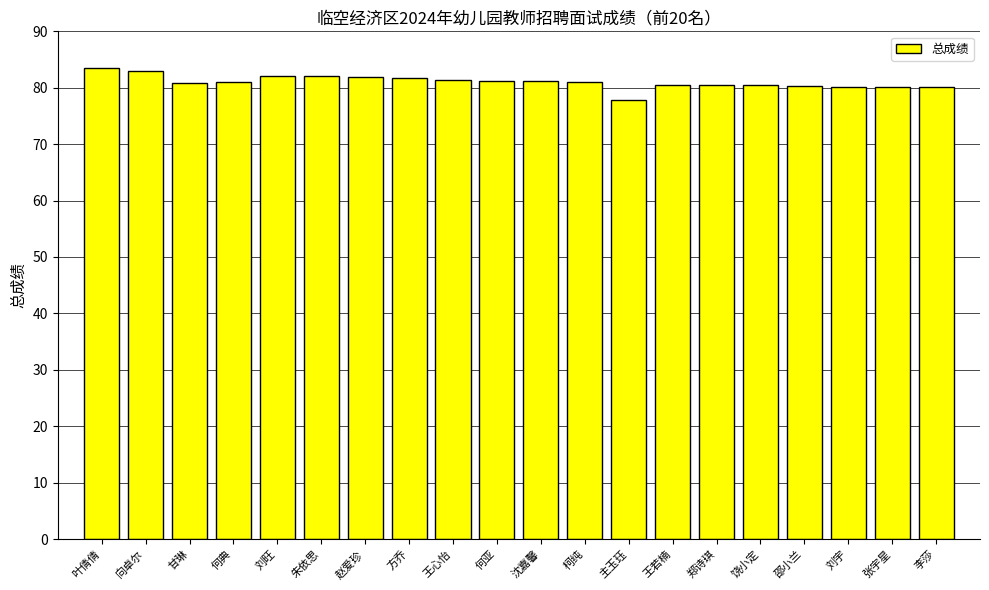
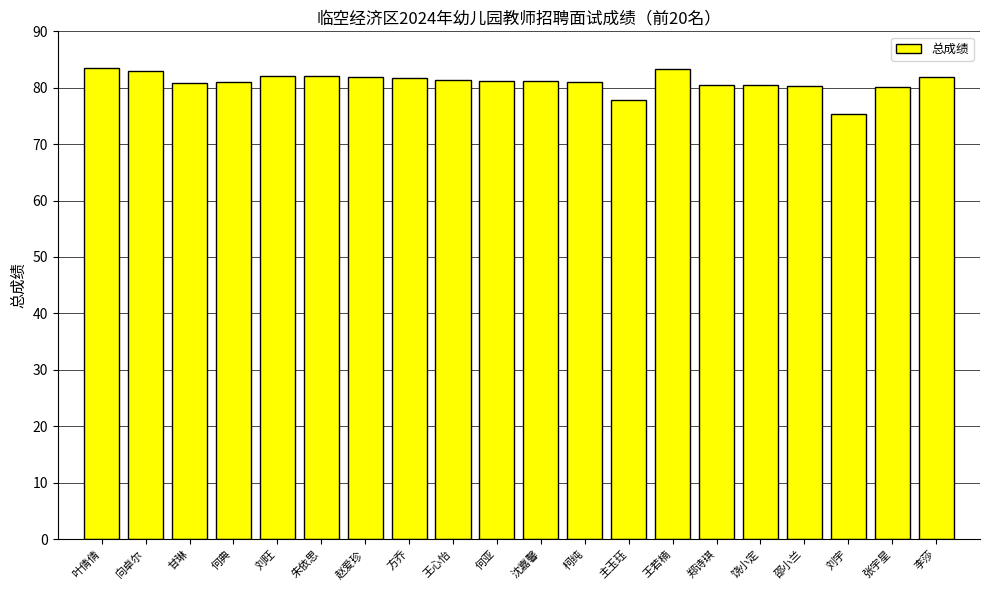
  {
    "叶倩倩": 84,
    "向卓尔": 83,
    "甘琳": 81,
    "何典": 81,
    "刘旺": 82,
    "朱依思": 82,
    "赵爱珍": 82,
    "方乔": 82,
    "王心怡": 81,
    "何亚": 81,
    "沈嘉馨": 81,
    "柯纯": 81,
    "主玉珏": 78,
-   "王若楠": 80,
+   "王若楠": 83,
    "郑诗琪": 80,
    "饶小定": 80,
    "邵小兰": 80,
-   "刘宇": 80,
+   "刘宇": 75,
    "张宇星": 80,
-   "李莎": 80
+   "李莎": 82
  }
